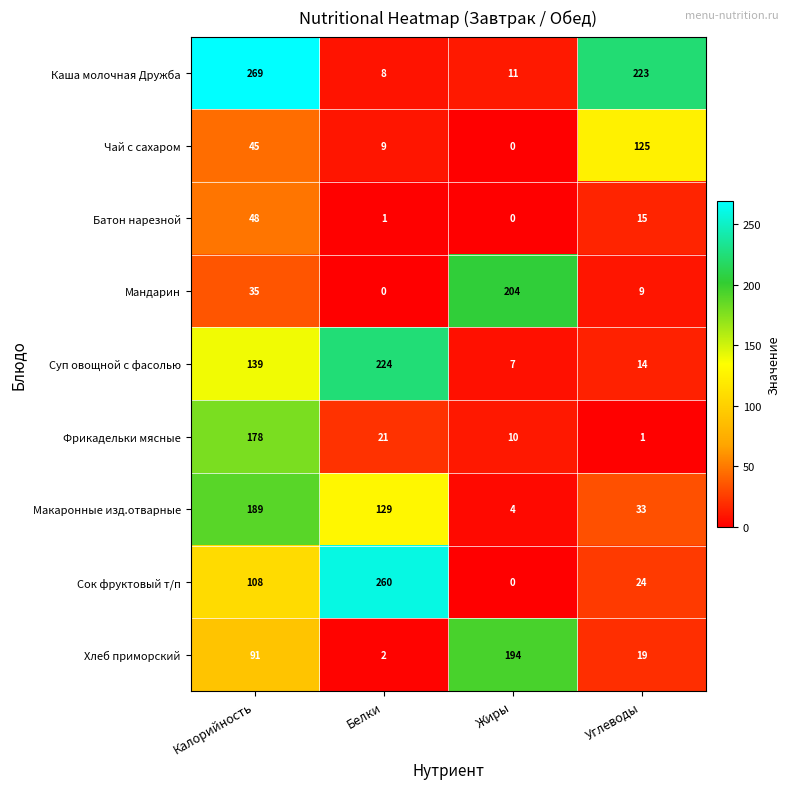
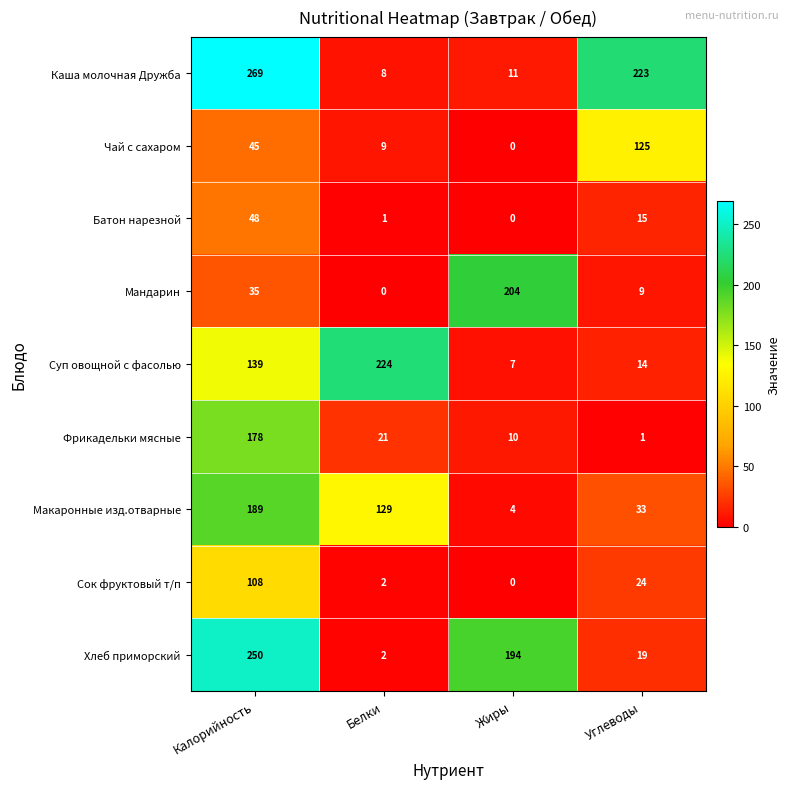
  {
    "Каша молочная Дружба": {
      "Калорийность": 269,
      "Белки": 8,
      "Жиры": 11,
      "Углеводы": 223
    },
    "Чай с сахаром": {
      "Калорийность": 45,
      "Белки": 9,
      "Жиры": 0,
      "Углеводы": 125
    },
    "Батон нарезной": {
      "Калорийность": 48,
      "Белки": 1,
      "Жиры": 0,
      "Углеводы": 15
    },
    "Мандарин": {
      "Калорийность": 35,
      "Белки": 0,
      "Жиры": 204,
      "Углеводы": 9
    },
    "Суп овощной с фасолью": {
      "Калорийность": 139,
      "Белки": 224,
      "Жиры": 7,
      "Углеводы": 14
    },
    "Фрикадельки мясные": {
      "Калорийность": 178,
      "Белки": 21,
      "Жиры": 10,
      "Углеводы": 1
    },
    "Макаронные изд.отварные": {
      "Калорийность": 189,
      "Белки": 129,
      "Жиры": 4,
      "Углеводы": 33
    },
    "Сок фруктовый т/п": {
      "Калорийность": 108,
-     "Белки": 260,
+     "Белки": 2,
      "Жиры": 0,
      "Углеводы": 24
    },
    "Хлеб приморский": {
-     "Калорийность": 91,
+     "Калорийность": 250,
      "Белки": 2,
      "Жиры": 194,
      "Углеводы": 19
    }
  }
